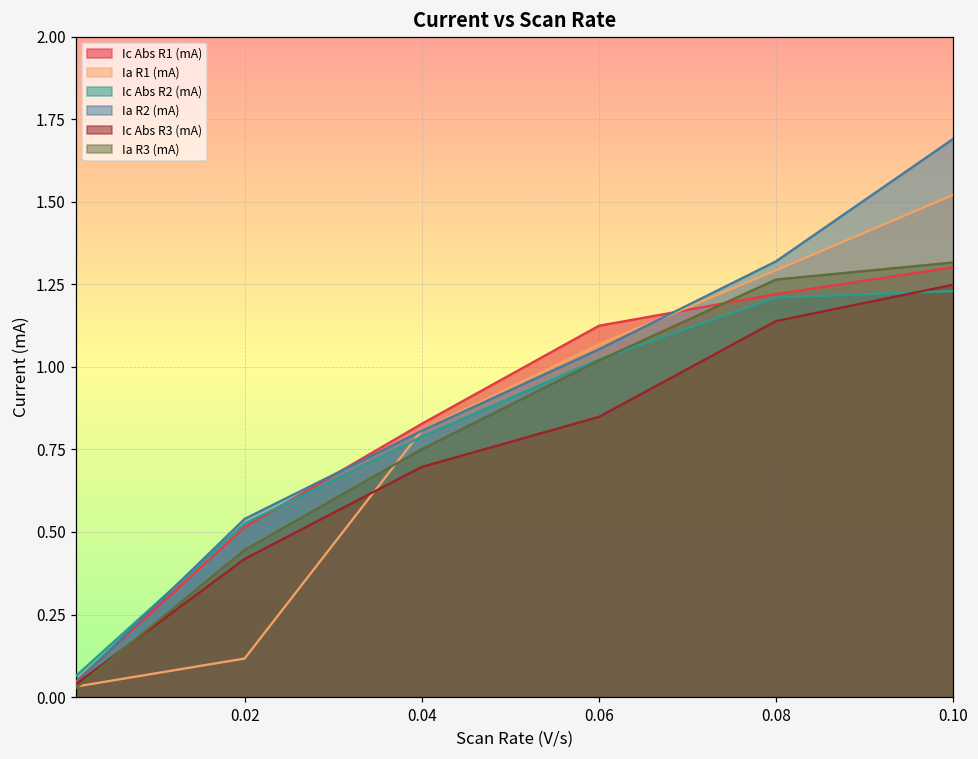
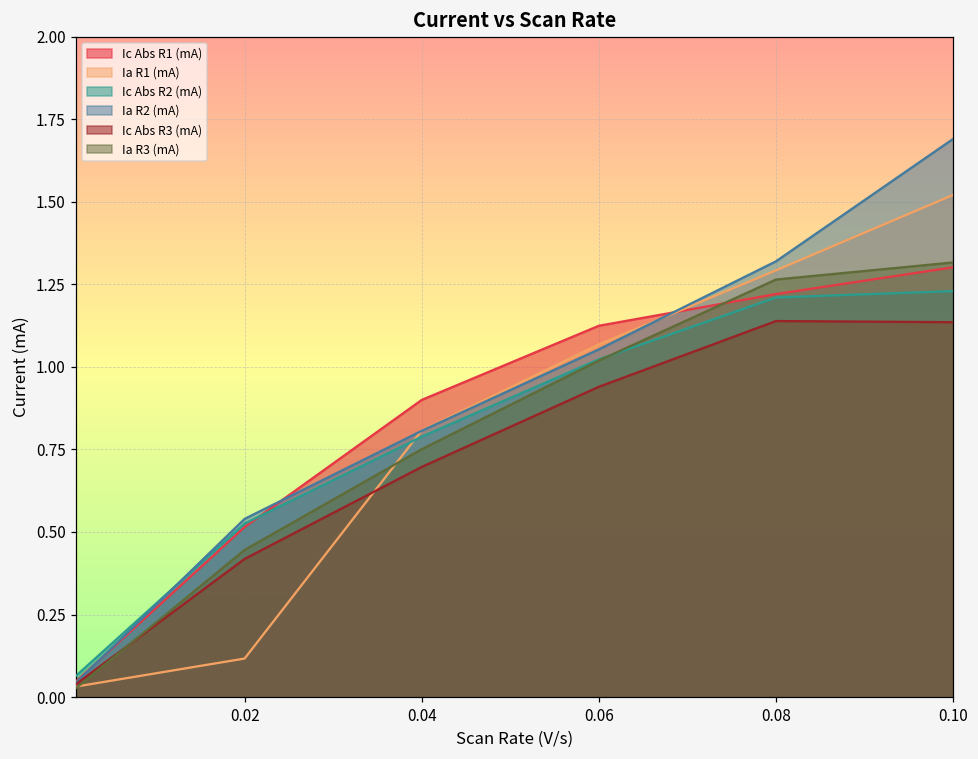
  {
    "Ic Abs R1 (mA)": {
      "0.02": 0.52,
-     "0.04": 0.83,
+     "0.04": 0.90,
      "0.06": 1.12,
      "0.08": 1.22,
      "0.10": 1.30
    },
    "Ia R1 (mA)": {
      "0.02": 0.12,
      "0.06": 1.07,
      "0.08": 1.29,
      "0.10": 1.52
    },
    "Ic Abs R3 (mA)": {
      "0.02": 0.42,
      "0.04": 0.70,
-     "0.06": 0.85,
+     "0.06": 0.94,
      "0.08": 1.14,
-     "0.10": 1.25
+     "0.10": 1.14
    },
    "Ia R3 (mA)": {
      "0.02": 0.45,
      "0.04": 0.75,
      "0.08": 1.26,
      "0.10": 1.32
    }
  }
